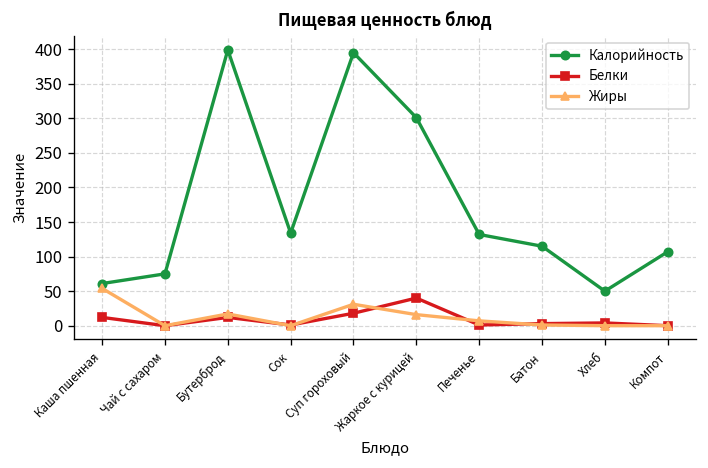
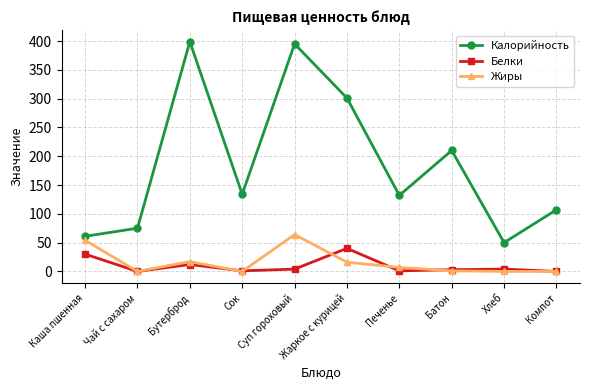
  {
    "Калорийность": {
      "Каша пшенная": 60,
      "Чай с сахаром": 80,
      "Бутерброд": 400,
      "Сок": 130,
      "Суп гороховый": 400,
      "Жаркое с курицей": 300,
      "Печенье": 130,
-     "Батон": 120,
+     "Батон": 210,
      "Хлеб": 50,
      "Компот": 110
    },
    "Белки": {
-     "Каша пшенная": 10,
+     "Каша пшенная": 30,
      "Бутерброд": 10,
-     "Суп гороховый": 20,
+     "Суп гороховый": 0,
      "Жаркое с курицей": 40,
      "Печенье": 0
    },
    "Жиры": {
      "Каша пшенная": 50,
      "Бутерброд": 20,
-     "Суп гороховый": 30,
+     "Суп гороховый": 60,
      "Жаркое с курицей": 20,
      "Печенье": 10
    }
  }
